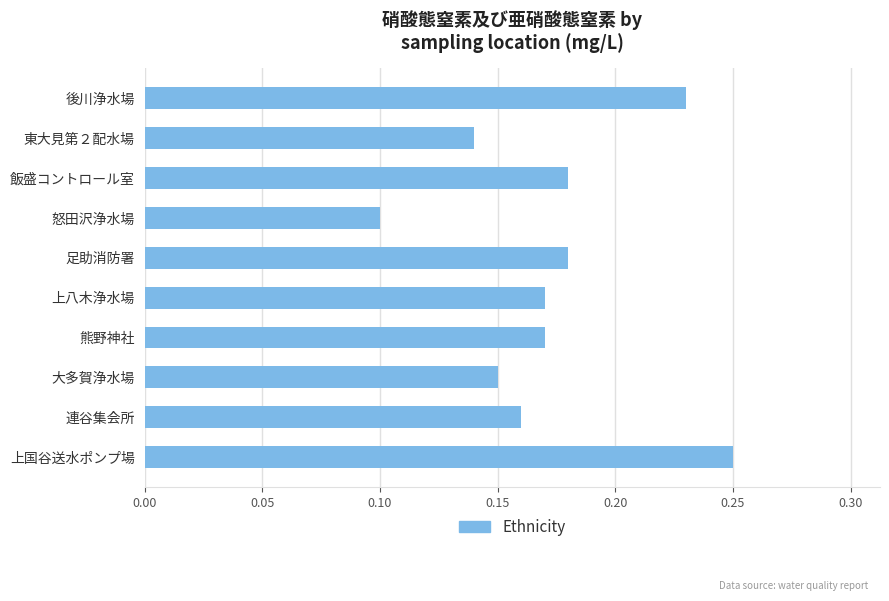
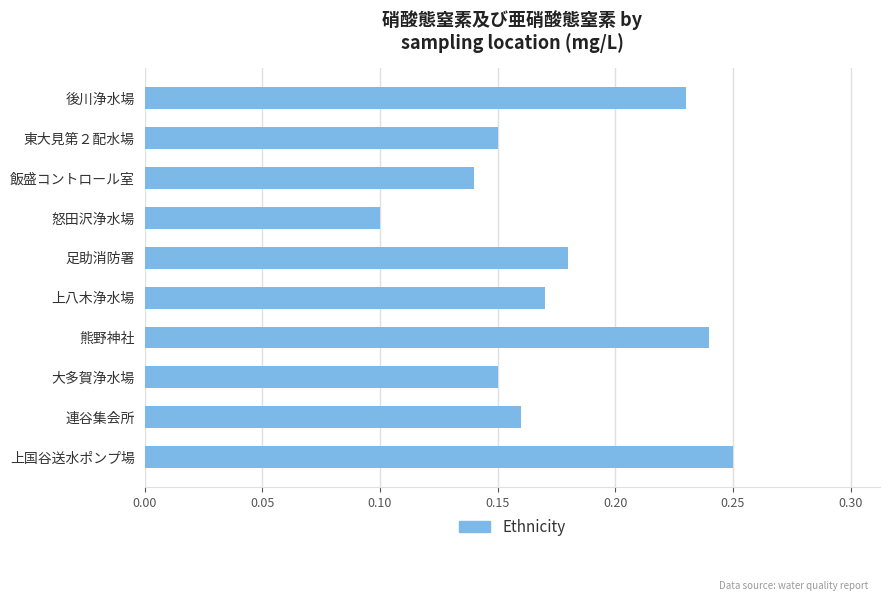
  {
    "後川浄水場": 0.23,
-   "東大見第２配水場": 0.14,
-   "飯盛コントロール室": 0.18,
+   "東大見第２配水場": 0.15,
+   "飯盛コントロール室": 0.14,
    "怒田沢浄水場": 0.10,
    "足助消防署": 0.18,
    "上八木浄水場": 0.17,
-   "熊野神社": 0.17,
+   "熊野神社": 0.24,
    "大多賀浄水場": 0.15,
    "連谷集会所": 0.16,
    "上国谷送水ポンプ場": 0.25
  }
